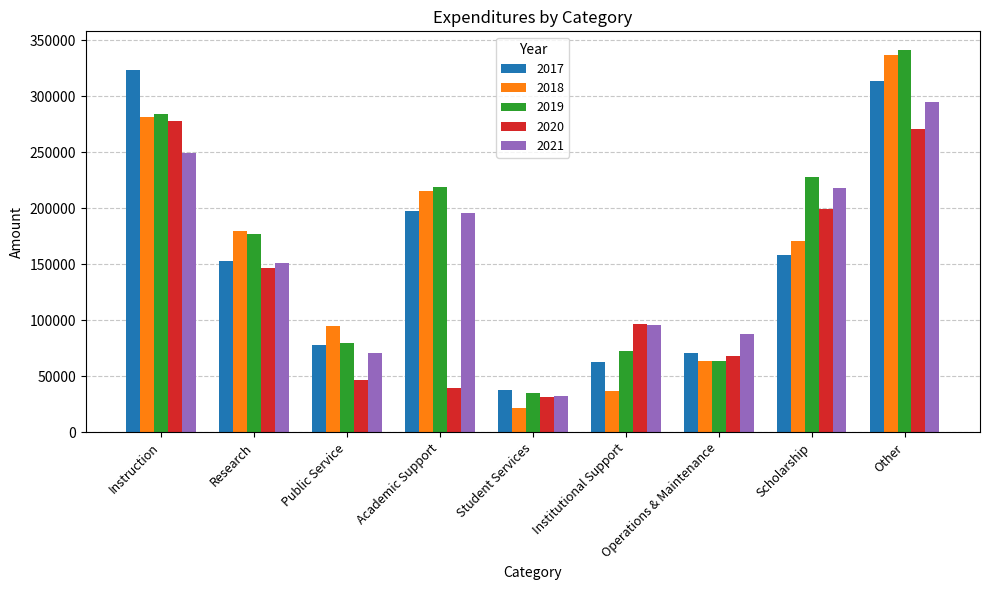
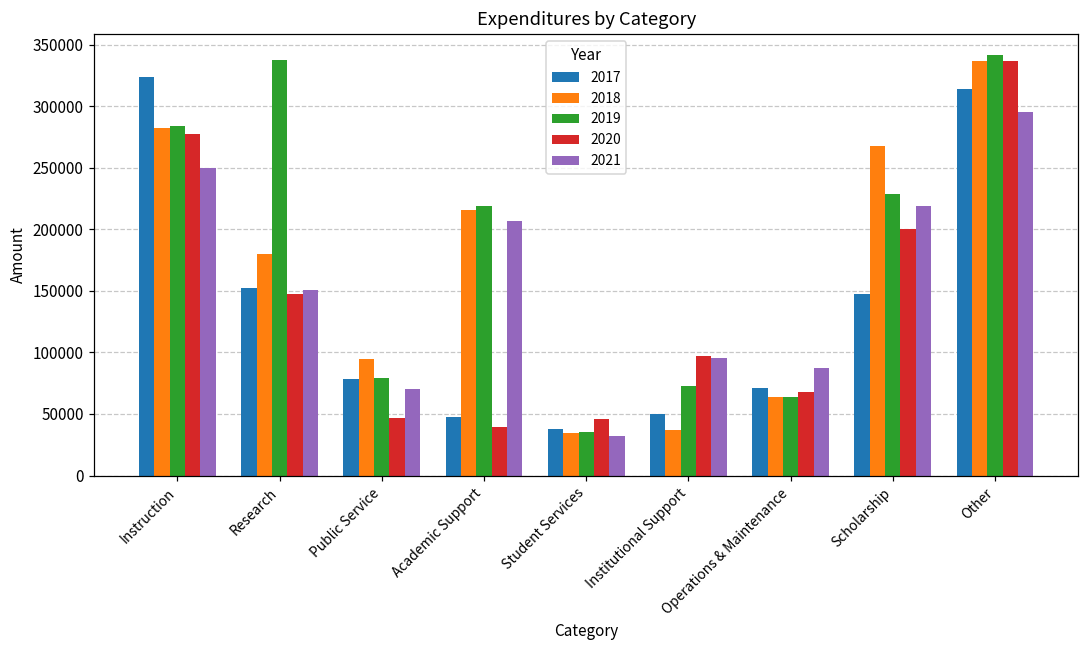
  {
    "2017": {
      "Instruction": 323000,
      "Research": 153000,
      "Public Service": 78000,
-     "Academic Support": 198000,
+     "Academic Support": 48000,
      "Student Services": 38000,
-     "Institutional Support": 63000,
+     "Institutional Support": 50000,
      "Operations & Maintenance": 71000,
-     "Scholarship": 159000,
+     "Scholarship": 148000,
      "Other": 314000
    },
    "2018": {
      "Instruction": 282000,
      "Research": 180000,
      "Public Service": 95000,
      "Academic Support": 216000,
-     "Student Services": 22000,
+     "Student Services": 35000,
      "Institutional Support": 37000,
      "Operations & Maintenance": 64000,
-     "Scholarship": 171000,
+     "Scholarship": 267000,
      "Other": 337000
    },
    "2019": {
      "Instruction": 284000,
-     "Research": 177000,
+     "Research": 337000,
      "Public Service": 80000,
      "Academic Support": 219000,
      "Student Services": 35000,
      "Institutional Support": 73000,
      "Operations & Maintenance": 64000,
      "Scholarship": 228000,
      "Other": 341000
    },
    "2020": {
      "Instruction": 278000,
      "Research": 147000,
      "Public Service": 46000,
      "Academic Support": 40000,
-     "Student Services": 31000,
+     "Student Services": 46000,
      "Institutional Support": 97000,
      "Operations & Maintenance": 68000,
      "Scholarship": 200000,
-     "Other": 271000
+     "Other": 337000
    },
    "2021": {
      "Instruction": 250000,
      "Research": 151000,
      "Public Service": 70000,
-     "Academic Support": 196000,
+     "Academic Support": 206000,
      "Student Services": 32000,
      "Institutional Support": 95000,
      "Operations & Maintenance": 88000,
      "Scholarship": 219000,
      "Other": 295000
    }
  }
